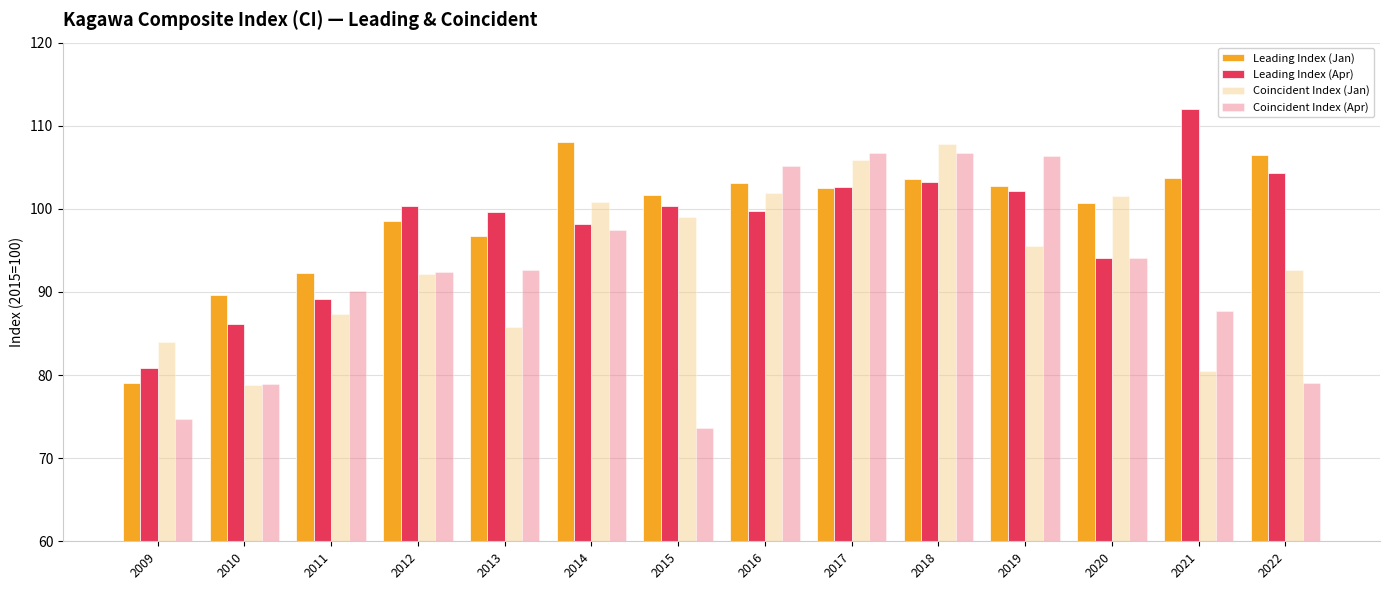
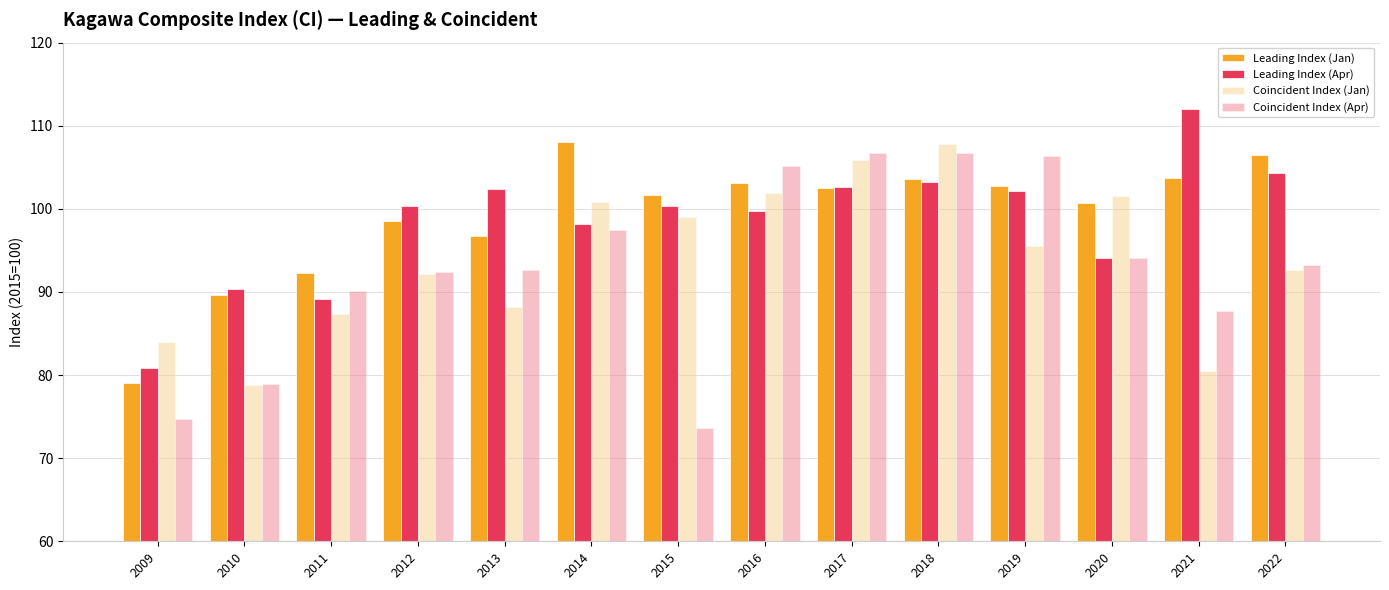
  {
    "Leading Index (Jan)": {
      "2009": 79,
      "2010": 90,
      "2011": 92,
      "2012": 99,
      "2013": 97,
      "2014": 108,
      "2015": 102,
      "2016": 103,
      "2017": 103,
      "2018": 104,
      "2019": 103,
      "2020": 101,
      "2021": 104,
      "2022": 107
    },
    "Leading Index (Apr)": {
      "2009": 81,
-     "2010": 86,
+     "2010": 90,
      "2011": 89,
      "2012": 100,
-     "2013": 100,
+     "2013": 102,
      "2014": 98,
      "2015": 100,
      "2016": 100,
      "2017": 103,
      "2018": 103,
      "2019": 102,
      "2020": 94,
      "2021": 112,
      "2022": 104
    },
    "Coincident Index (Jan)": {
      "2009": 84,
      "2010": 79,
      "2011": 87,
      "2012": 92,
-     "2013": 86,
+     "2013": 88,
      "2014": 101,
      "2015": 99,
      "2016": 102,
      "2017": 106,
      "2018": 108,
      "2019": 96,
      "2020": 102,
      "2021": 81,
      "2022": 93
    },
    "Coincident Index (Apr)": {
      "2009": 75,
      "2010": 79,
      "2011": 90,
      "2012": 92,
      "2013": 93,
      "2014": 97,
      "2015": 74,
      "2016": 105,
      "2017": 107,
      "2018": 107,
      "2019": 106,
      "2020": 94,
      "2021": 88,
-     "2022": 79
+     "2022": 93
    }
  }
